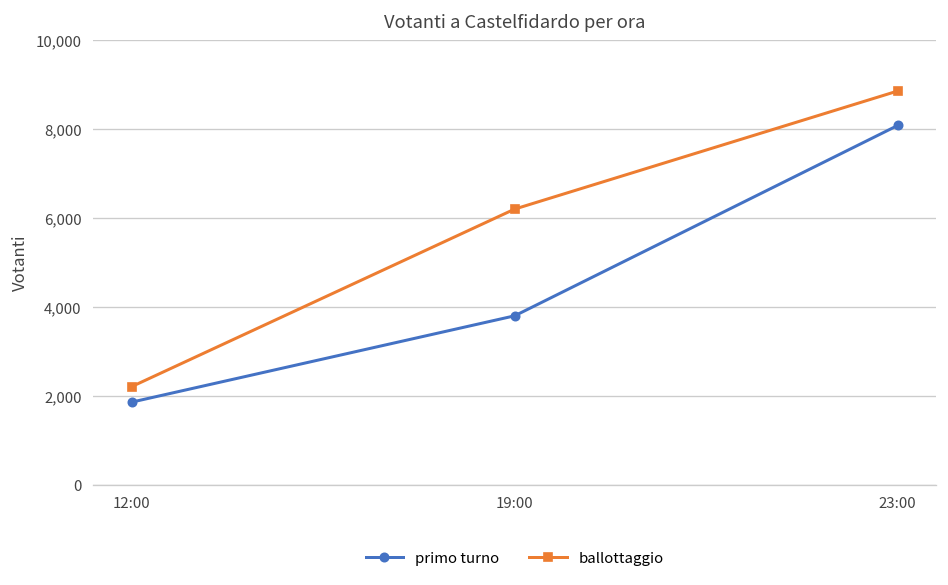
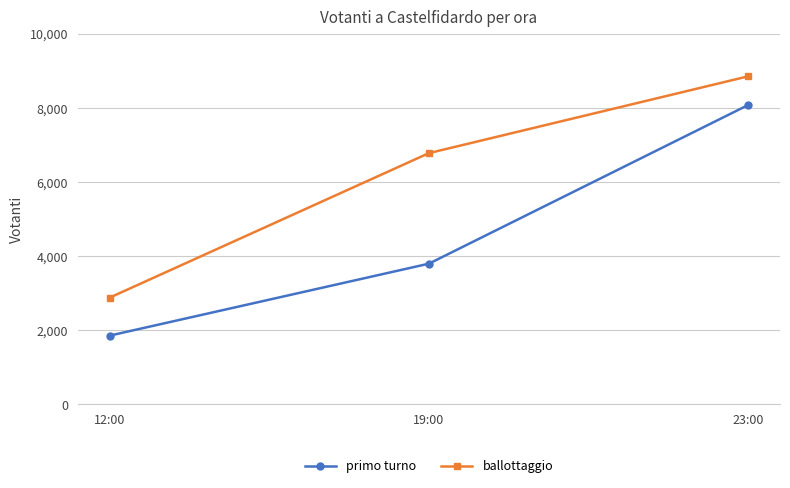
  {
    "primo turno": {
      "12:00": "1,900",
      "19:00": "3,800",
      "23:00": "8,100"
    },
    "ballottaggio": {
-     "12:00": "2,200",
-     "19:00": "6,200",
+     "12:00": "2,900",
+     "19:00": "6,800",
      "23:00": "8,900"
    }
  }
